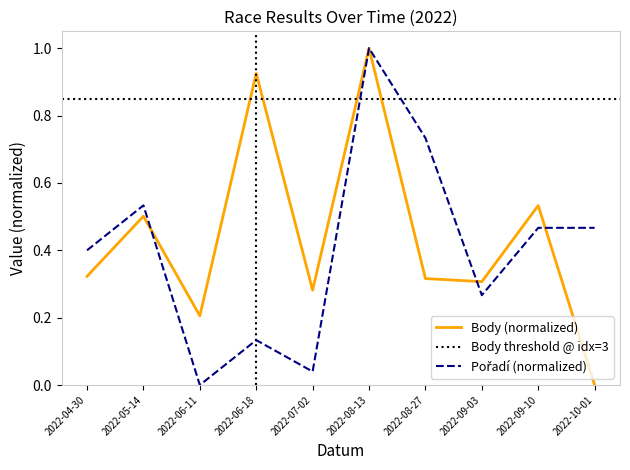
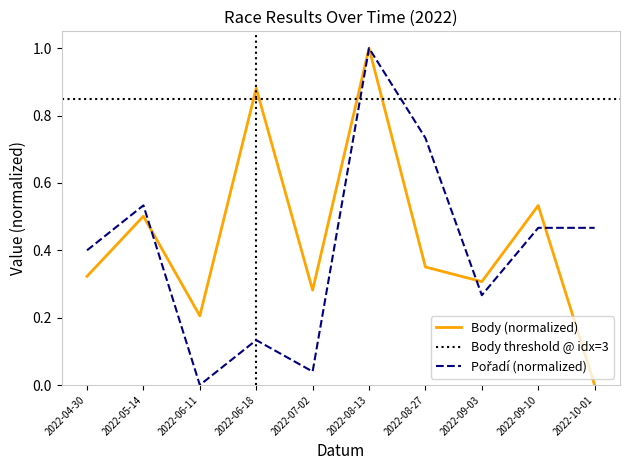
  {
    "Body (normalized)": {
      "2022-04-30": 0.32,
      "2022-05-14": 0.50,
      "2022-06-11": 0.21,
-     "2022-06-18": 0.93,
+     "2022-06-18": 0.88,
      "2022-07-02": 0.28,
-     "2022-08-27": 0.32,
+     "2022-08-27": 0.35,
      "2022-09-03": 0.31,
      "2022-09-10": 0.53,
      "2022-10-01": 0.00
    },
    "Pořadí (normalized)": {
      "2022-04-30": 0.40,
      "2022-05-14": 0.53,
      "2022-06-11": 0.00,
      "2022-06-18": 0.13,
      "2022-07-02": 0.04,
      "2022-08-27": 0.73,
      "2022-09-03": 0.27,
      "2022-09-10": 0.47,
      "2022-10-01": 0.47
    }
  }
